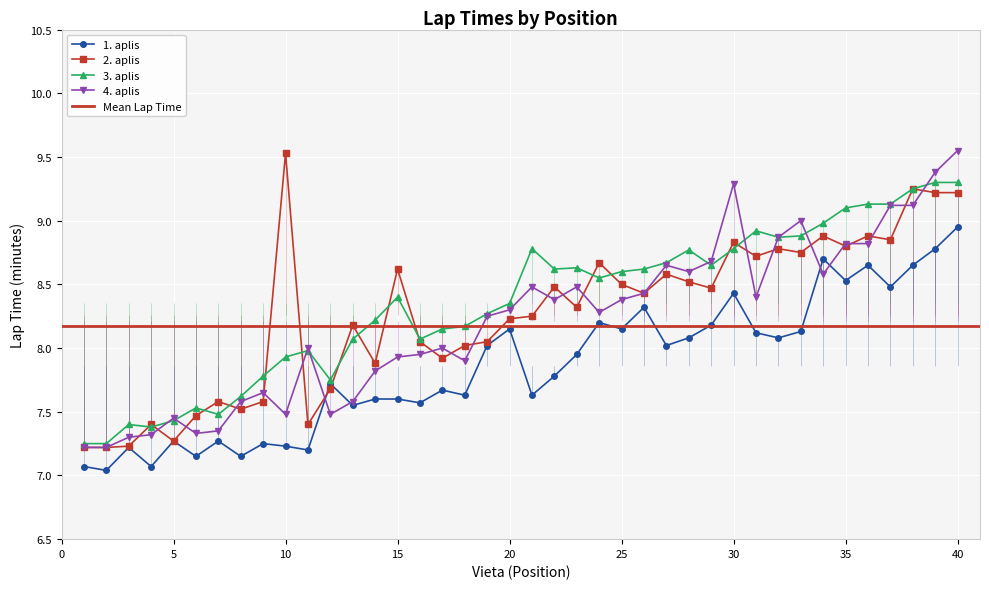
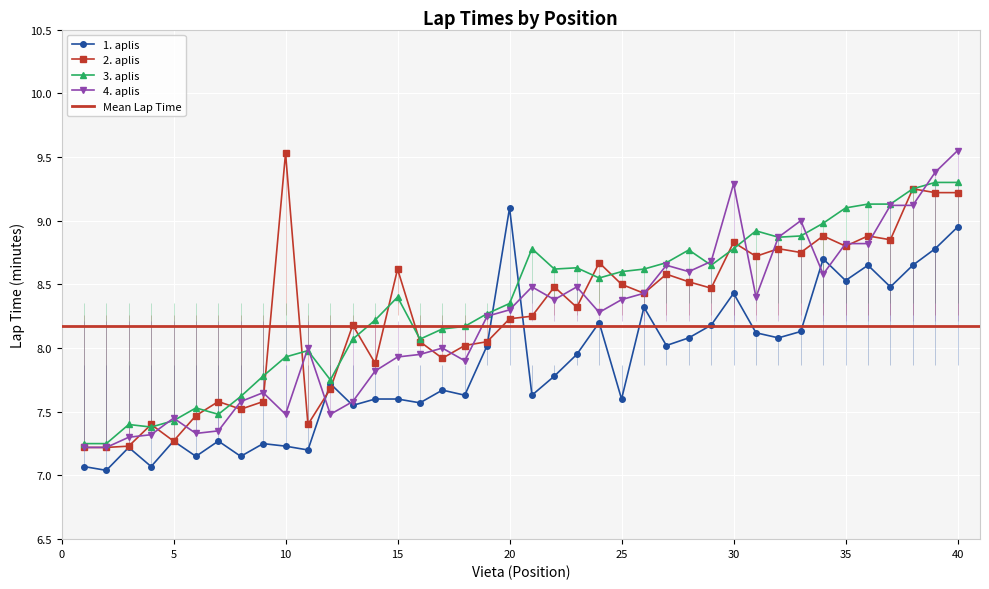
  {
    "1. aplis": {
      "10": 7.23,
      "15": 7.60,
-     "20": 8.15,
-     "25": 8.15,
+     "20": 9.10,
+     "25": 7.60,
      "30": 8.43,
      "35": 8.53,
      "40": 8.95
    },
    "2. aplis": {
      "10": 9.53,
      "15": 8.62,
      "20": 8.23,
      "25": 8.50,
      "30": 8.83,
      "40": 9.22
    },
    "3. aplis": {
      "5": 7.43,
      "10": 7.93,
      "15": 8.40,
      "20": 8.35,
      "25": 8.60,
      "30": 8.78,
      "35": 9.10,
      "40": 9.30
    },
    "4. aplis": {
      "5": 7.45,
      "10": 7.48,
      "15": 7.93,
      "20": 8.30,
      "25": 8.38,
      "30": 9.29,
      "40": 9.55
    }
  }
